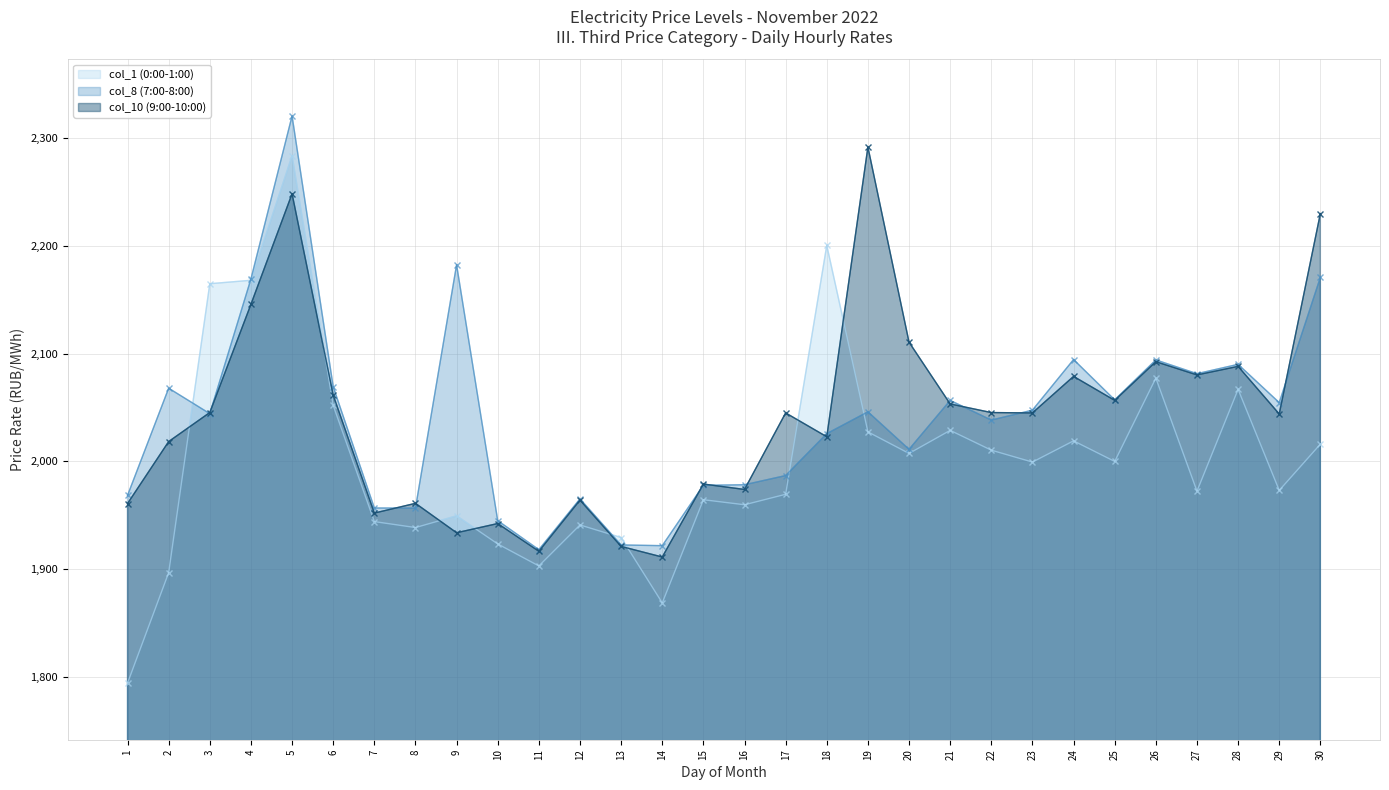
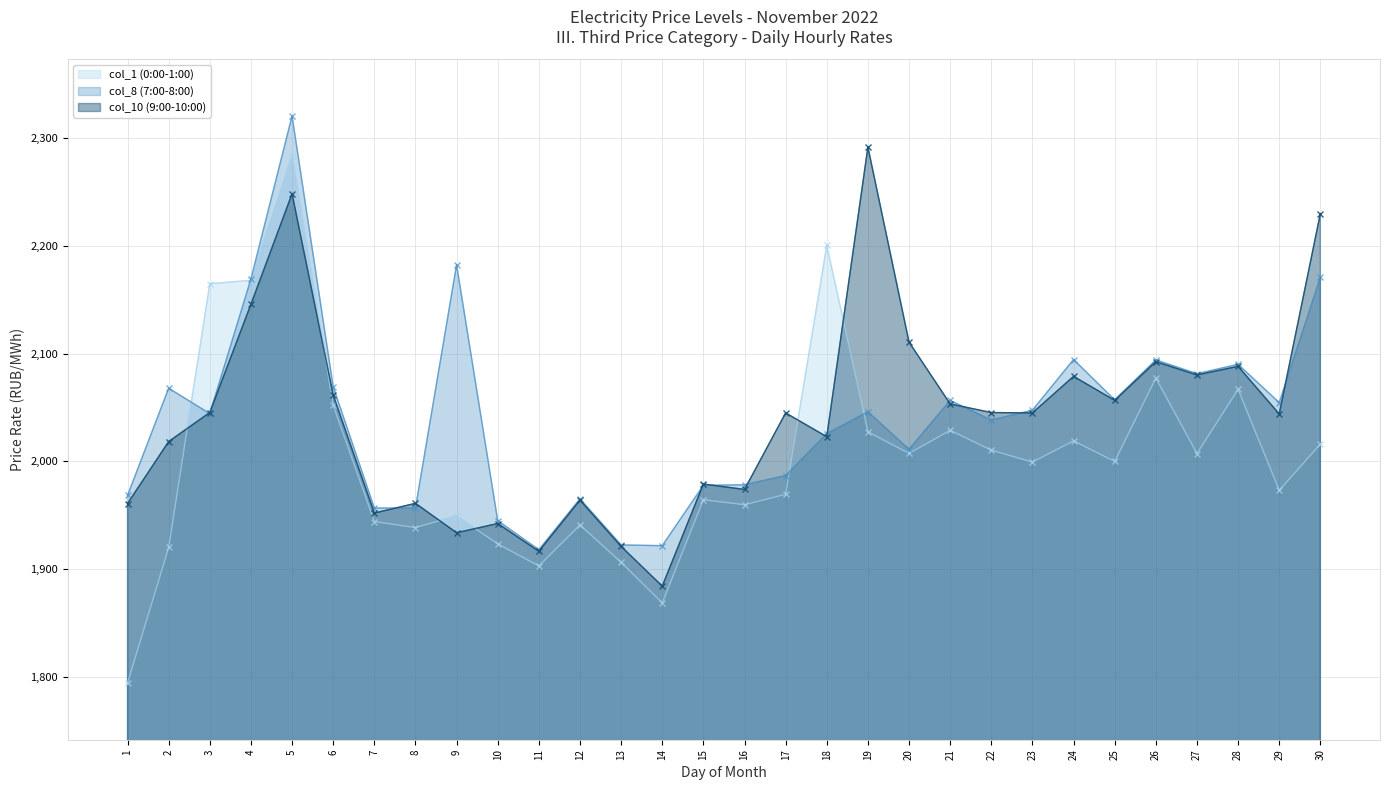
  {
    "col_1 (0:00-1:00)": {
      "1": "1,794",
-     "2": "1,897",
+     "2": "1,920",
      "3": "2,165",
      "5": "2,284",
      "6": "2,052",
      "7": "1,944",
      "8": "1,938",
      "9": "1,949",
      "10": "1,923",
      "11": "1,903",
      "12": "1,941",
-     "13": "1,929",
+     "13": "1,906",
      "14": "1,869",
      "15": "1,964",
      "16": "1,960",
      "17": "1,969",
      "18": "2,201",
      "19": "2,027",
      "20": "2,007",
      "21": "2,029",
      "22": "2,010",
      "23": "1,999",
      "24": "2,019",
      "25": "2,000",
      "26": "2,077",
-     "27": "1,972",
+     "27": "2,007",
      "28": "2,067",
      "29": "1,973",
      "30": "2,016"
    },
    "col_8 (7:00-8:00)": {
      "1": "1,968",
      "2": "2,068",
      "5": "2,321",
      "6": "2,069",
      "7": "1,957",
      "8": "1,957",
      "9": "2,182",
      "10": "1,945",
      "14": "1,922",
      "16": "1,978",
      "17": "1,987",
      "18": "2,026",
      "19": "2,046",
      "20": "2,011",
      "21": "2,057",
      "22": "2,038",
      "23": "2,047",
      "24": "2,094",
      "29": "2,055",
      "30": "2,171"
    },
    "col_10 (9:00-10:00)": {
      "1": "1,961",
      "2": "2,018",
      "4": "2,146",
      "5": "2,248",
      "6": "2,061",
      "7": "1,952",
      "8": "1,961",
      "9": "1,934",
      "10": "1,942",
-     "14": "1,911",
+     "14": "1,884",
      "16": "1,974",
      "17": "2,045",
      "18": "2,023",
      "19": "2,292",
      "20": "2,111",
      "21": "2,053",
      "22": "2,045",
      "23": "2,045",
      "24": "2,079",
      "29": "2,044",
      "30": "2,230"
    }
  }
